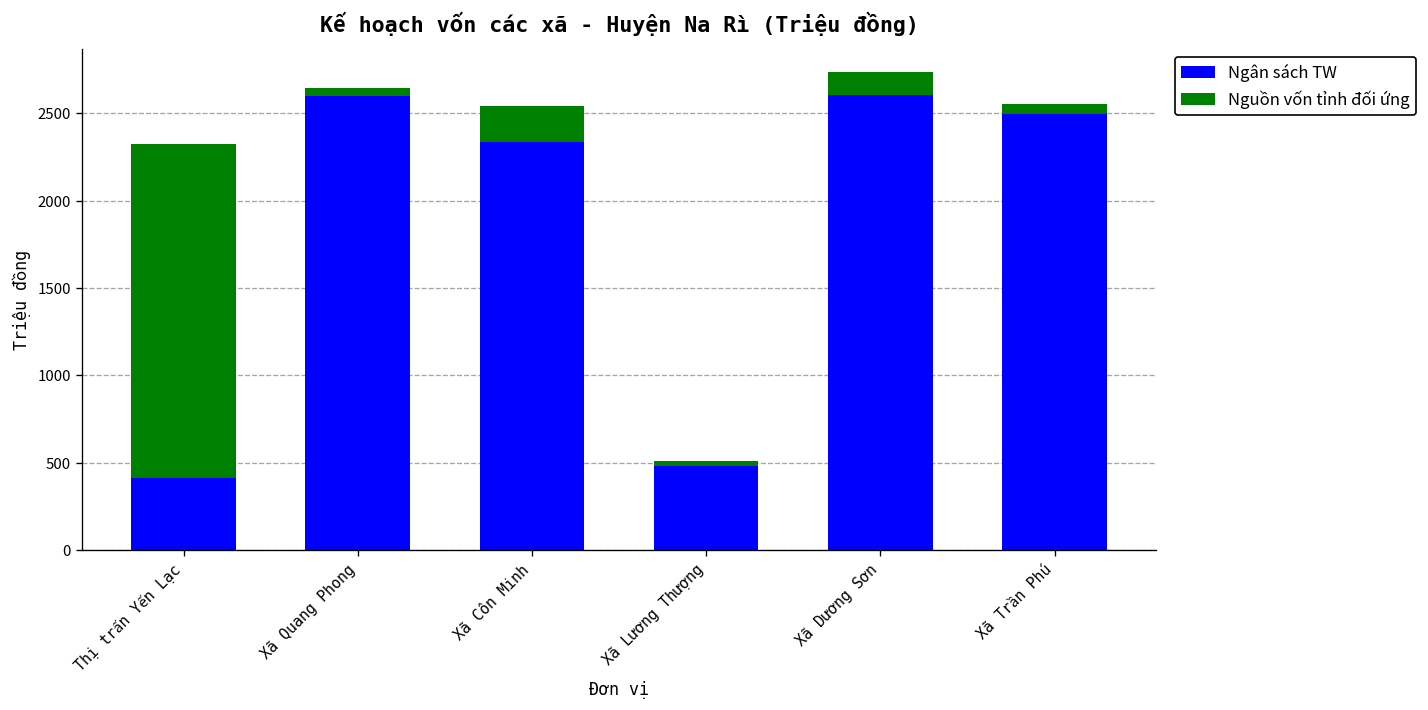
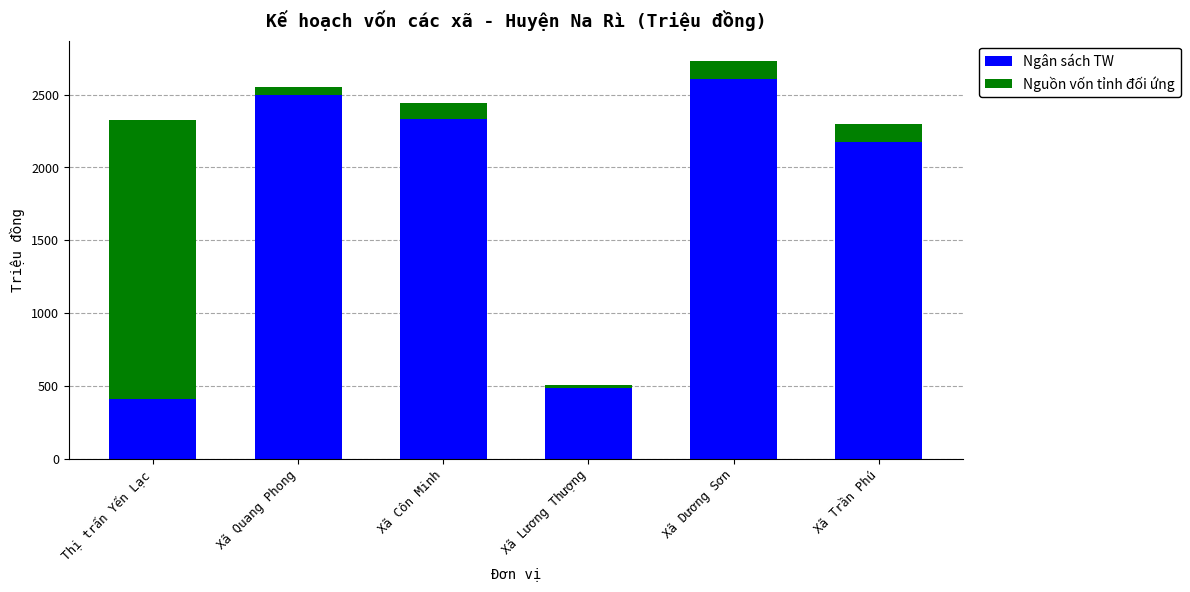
  {
    "Ngân sách TW": {
      "Thị trấn Yến Lạc": 410,
-     "Xã Quang Phong": 2600,
+     "Xã Quang Phong": 2500,
      "Xã Côn Minh": 2340,
      "Xã Lương Thượng": 480,
      "Xã Dương Sơn": 2610,
-     "Xã Trần Phú": 2490
+     "Xã Trần Phú": 2180
    },
    "Nguồn vốn tỉnh đối ứng": {
      "Thị trấn Yến Lạc": 1910,
      "Xã Quang Phong": 50,
-     "Xã Côn Minh": 200,
+     "Xã Côn Minh": 110,
      "Xã Lương Thượng": 20,
      "Xã Dương Sơn": 130,
-     "Xã Trần Phú": 60
+     "Xã Trần Phú": 120
    }
  }
